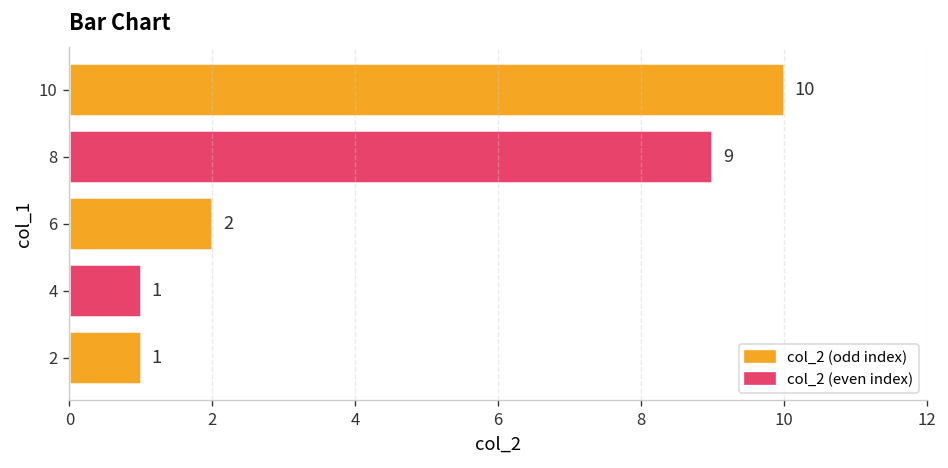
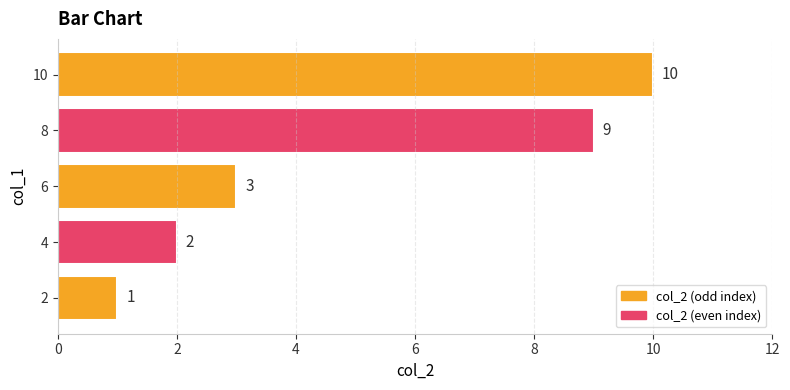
  {
    "10": 10,
    "8": 9,
-   "6": 2,
-   "4": 1,
+   "6": 3,
+   "4": 2,
    "2": 1
  }
